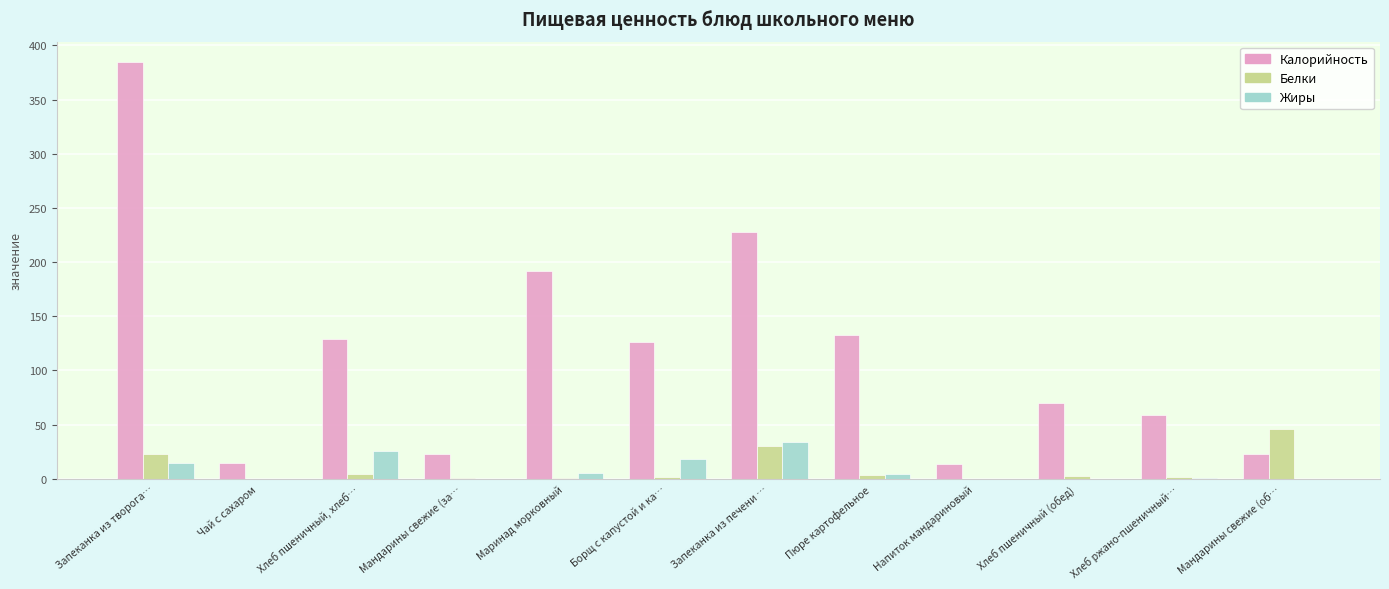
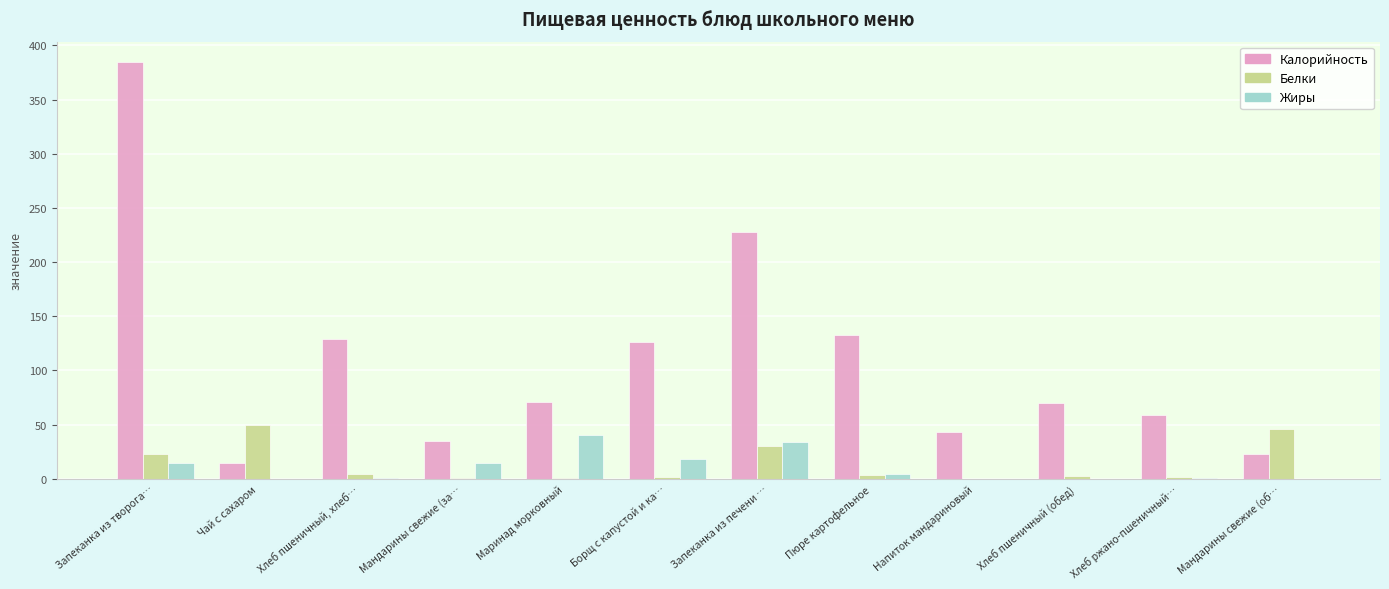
  {
    "Калорийность": {
      "Запеканка из творога…": 384,
      "Чай с сахаром": 15,
      "Хлеб пшеничный, хлеб…": 129,
-     "Мандарины свежие (за…": 23,
-     "Маринад морковный": 192,
+     "Мандарины свежие (за…": 35,
+     "Маринад морковный": 71,
      "Борщ с капустой и ка…": 126,
      "Запеканка из печени …": 228,
      "Пюре картофельное": 133,
-     "Напиток мандариновый": 14,
+     "Напиток мандариновый": 43,
      "Хлеб пшеничный (обед)": 70,
      "Хлеб ржано-пшеничный…": 59,
      "Мандарины свежие (об…": 22
    },
    "Белки": {
      "Запеканка из творога…": 23,
-     "Чай с сахаром": 0,
+     "Чай с сахаром": 50,
      "Хлеб пшеничный, хлеб…": 4,
      "Запеканка из печени …": 30,
      "Пюре картофельное": 3,
      "Мандарины свежие (об…": 46
    },
    "Жиры": {
      "Запеканка из творога…": 15,
      "Чай с сахаром": 0,
-     "Хлеб пшеничный, хлеб…": 26,
-     "Мандарины свежие (за…": 0,
-     "Маринад морковный": 5,
+     "Хлеб пшеничный, хлеб…": 1,
+     "Мандарины свежие (за…": 15,
+     "Маринад морковный": 40,
      "Борщ с капустой и ка…": 18,
      "Запеканка из печени …": 34,
      "Пюре картофельное": 4,
      "Напиток мандариновый": 0
    }
  }
